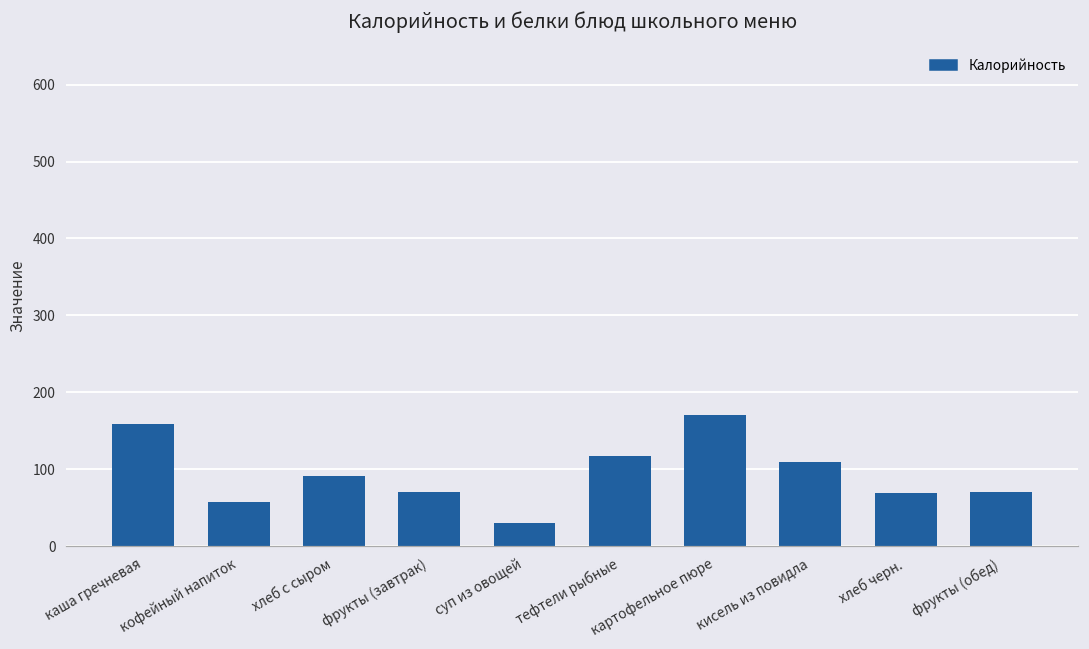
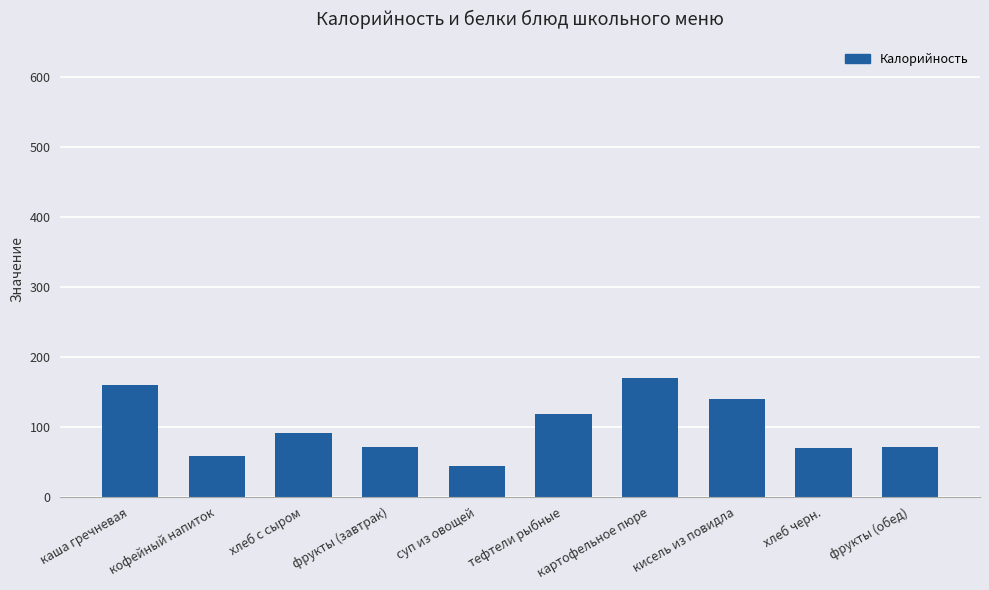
  {
    "каша гречневая": 160,
    "кофейный напиток": 60,
    "хлеб с сыром": 90,
    "фрукты (завтрак)": 70,
-   "суп из овощей": 30,
+   "суп из овощей": 40,
    "тефтели рыбные": 120,
    "картофельное пюре": 170,
-   "кисель из повидла": 110,
+   "кисель из повидла": 140,
    "хлеб черн.": 70,
    "фрукты (обед)": 70
  }
